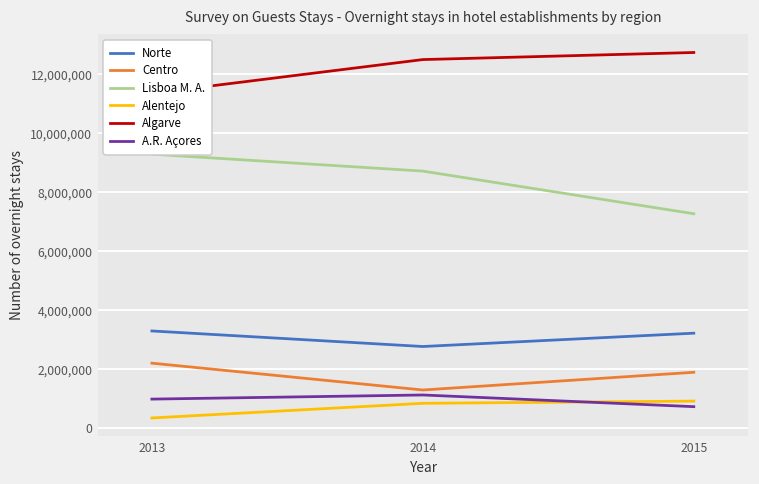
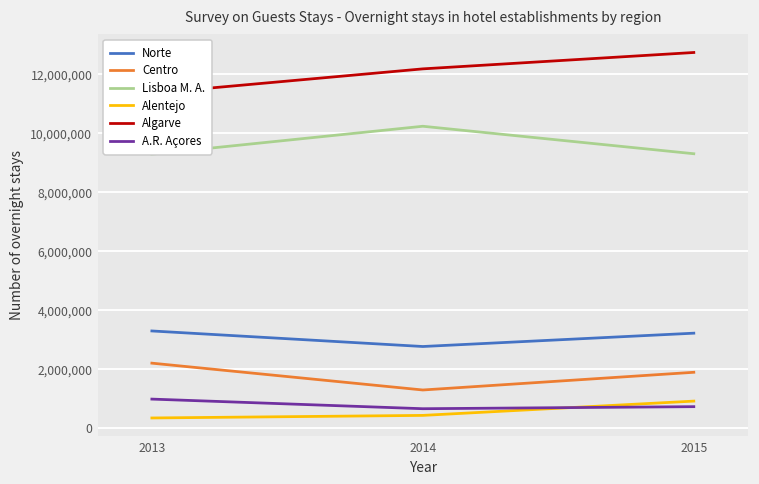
  {
    "Norte": {
      "2013": "3,300,000",
      "2014": "2,800,000",
      "2015": "3,200,000"
    },
    "Centro": {
      "2013": "2,200,000",
      "2014": "1,300,000",
      "2015": "1,900,000"
    },
    "Lisboa M. A.": {
      "2013": "9,300,000",
-     "2014": "8,700,000",
-     "2015": "7,300,000"
+     "2014": "10,200,000",
+     "2015": "9,300,000"
    },
    "Alentejo": {
      "2013": "400,000",
-     "2014": "800,000",
+     "2014": "400,000",
      "2015": "900,000"
    },
    "Algarve": {
-     "2014": "12,500,000",
+     "2014": "12,200,000",
      "2015": "12,700,000"
    },
    "A.R. Açores": {
      "2013": "1,000,000",
-     "2014": "1,100,000",
+     "2014": "700,000",
      "2015": "700,000"
    }
  }
